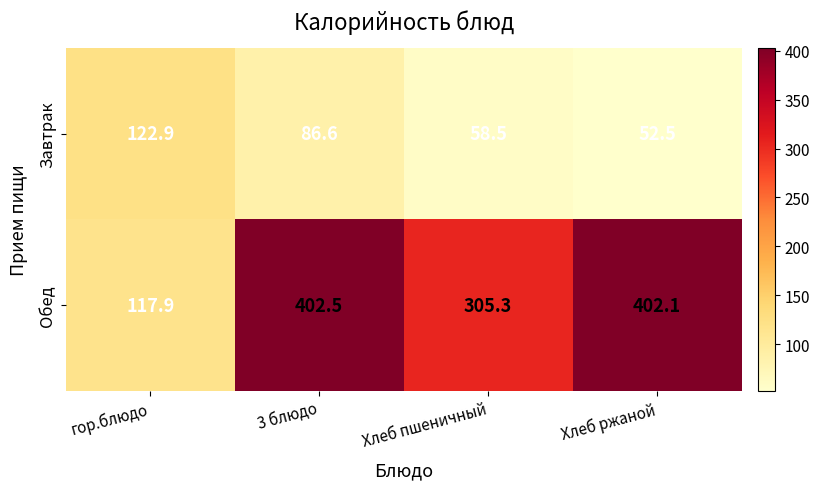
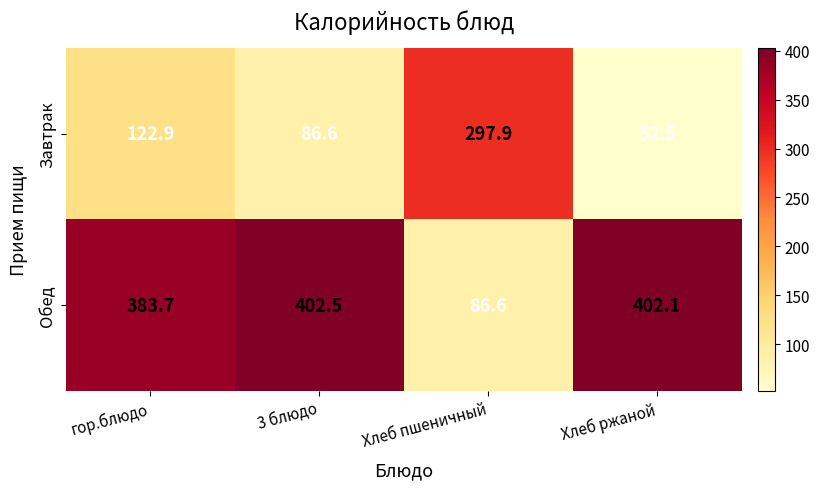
  {
    "Завтрак": {
      "гор.блюдо": 122.9,
      "3 блюдо": 86.6,
-     "Хлеб пшеничный": 58.5,
+     "Хлеб пшеничный": 297.9,
      "Хлеб ржаной": 52.5
    },
    "Обед": {
-     "гор.блюдо": 117.9,
+     "гор.блюдо": 383.7,
      "3 блюдо": 402.5,
-     "Хлеб пшеничный": 305.3,
+     "Хлеб пшеничный": 86.6,
      "Хлеб ржаной": 402.1
    }
  }
